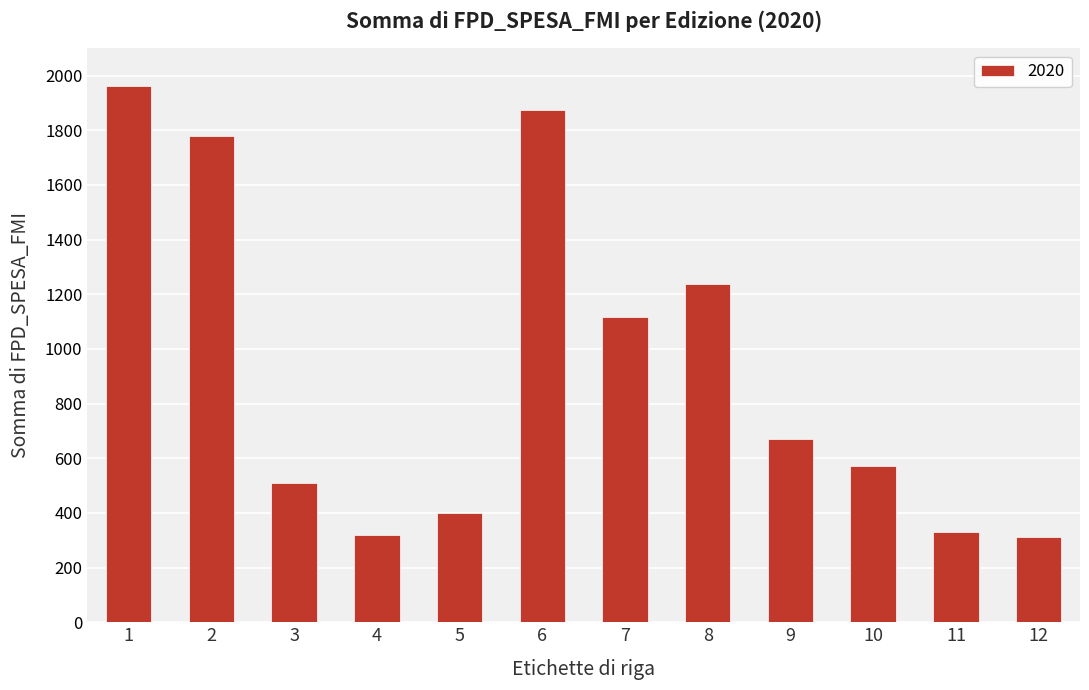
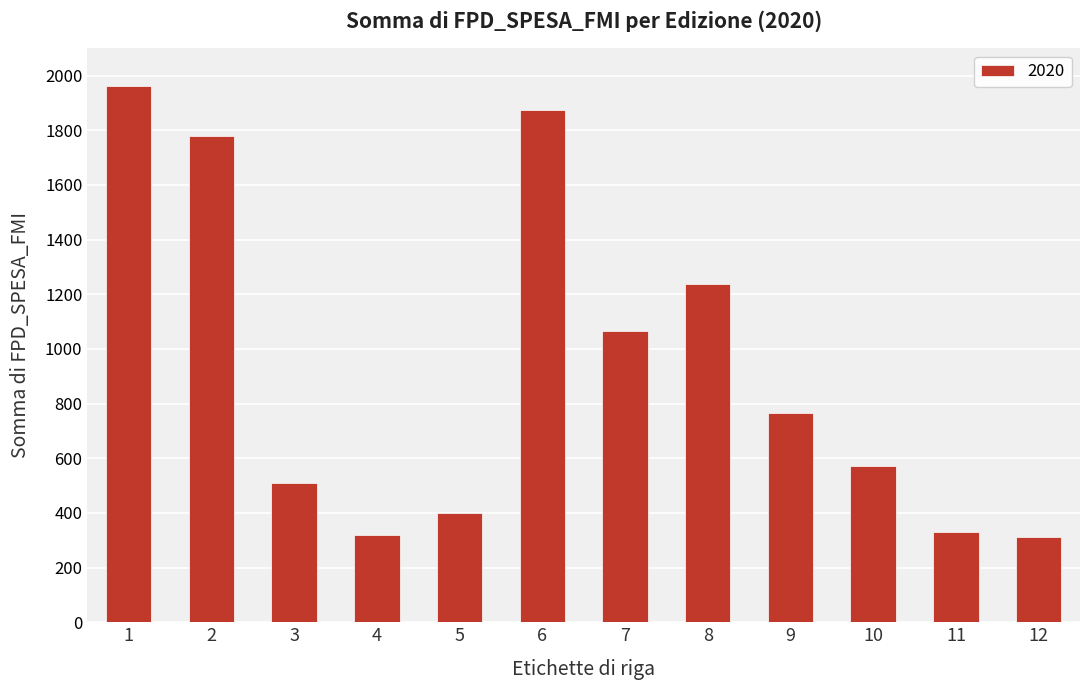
  {
    "1": 1960,
    "2": 1780,
    "3": 510,
    "4": 320,
    "5": 400,
    "6": 1870,
-   "7": 1120,
+   "7": 1070,
    "8": 1240,
-   "9": 670,
+   "9": 770,
    "10": 570,
    "11": 330,
    "12": 310
  }
